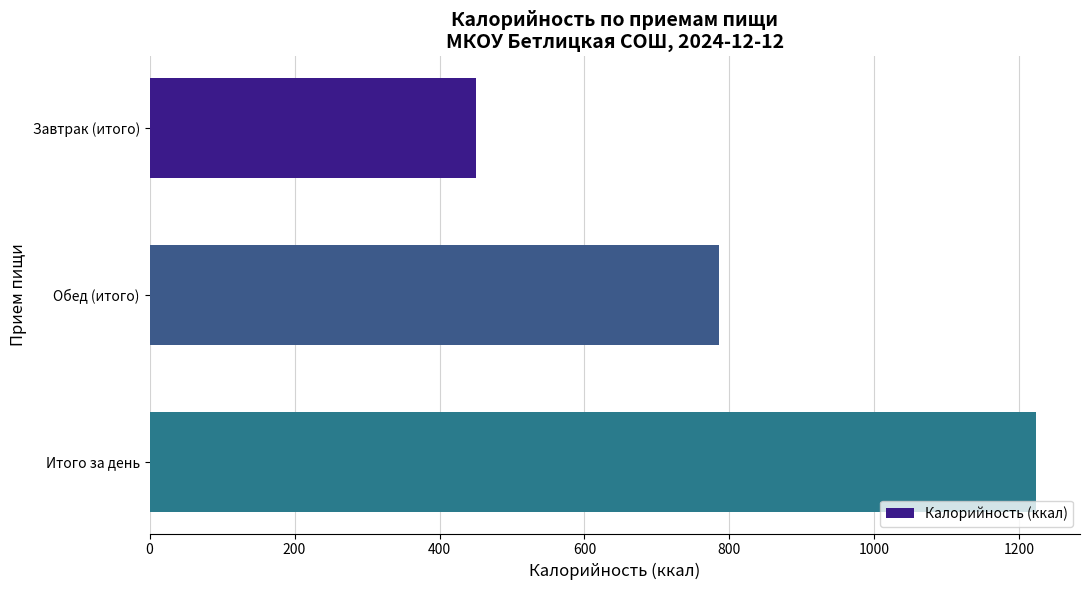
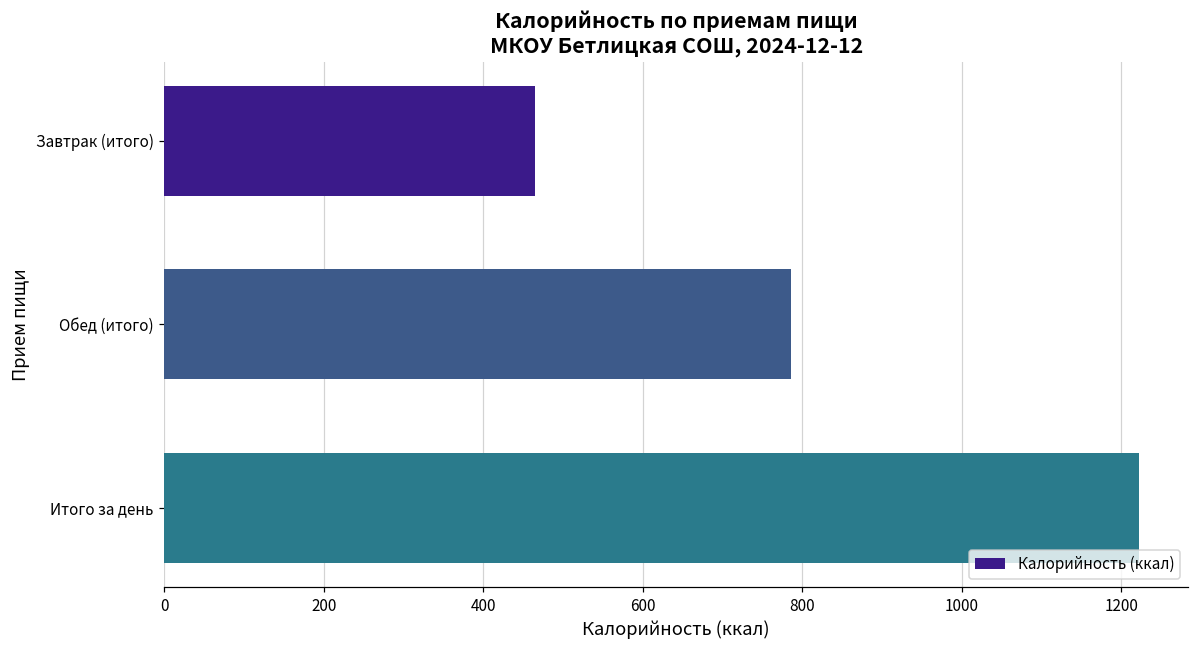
  {
-   "Завтрак (итого)": 450,
+   "Завтрак (итого)": 470,
    "Обед (итого)": 790,
    "Итого за день": 1220
  }
